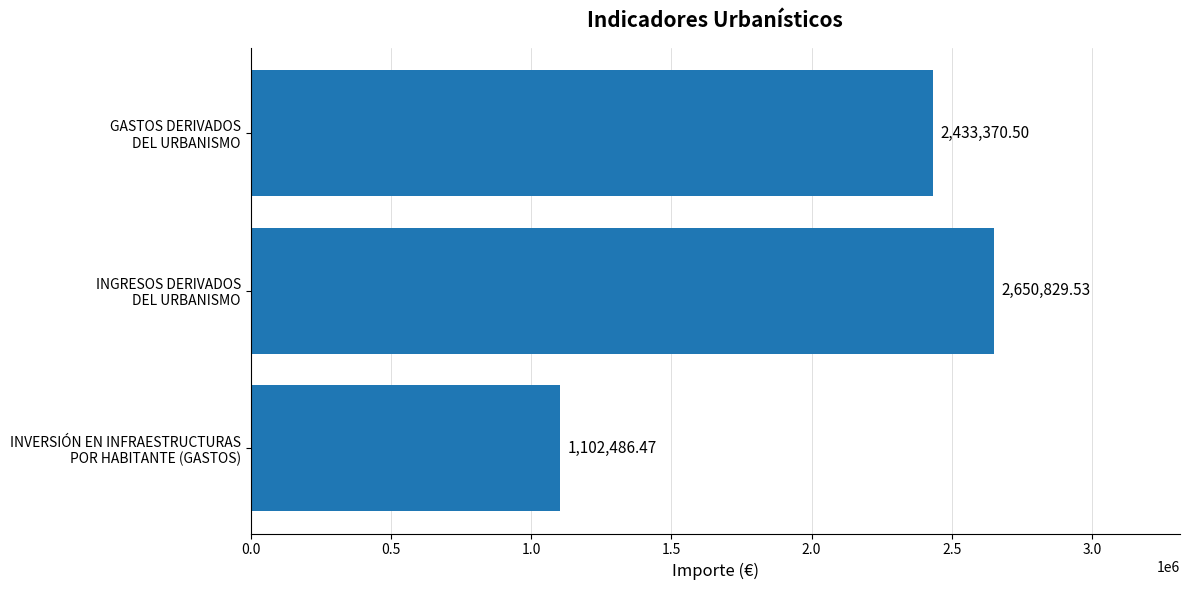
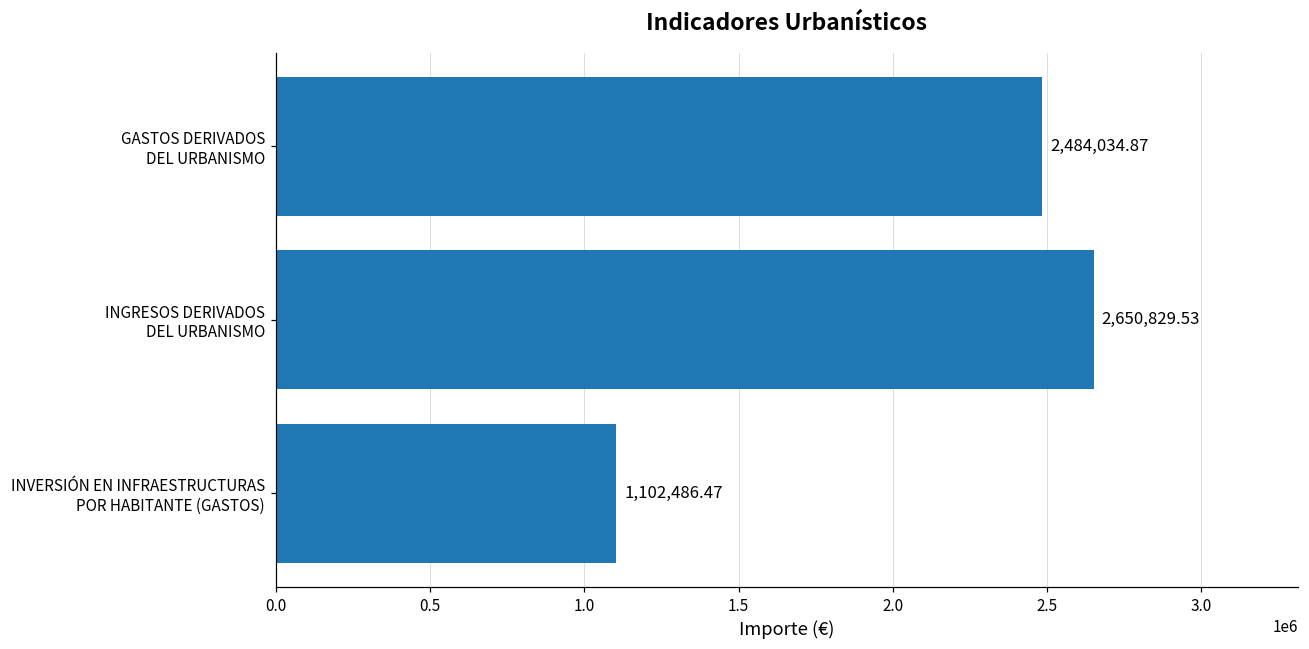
  {
-   "GASTOS DERIVADOS DEL URBANISMO": "2,433,370.50",
+   "GASTOS DERIVADOS DEL URBANISMO": "2,484,034.87",
    "INGRESOS DERIVADOS DEL URBANISMO": "2,650,829.53",
    "INVERSIÓN EN INFRAESTRUCTURAS POR HABITANTE (GASTOS)": "1,102,486.47"
  }
